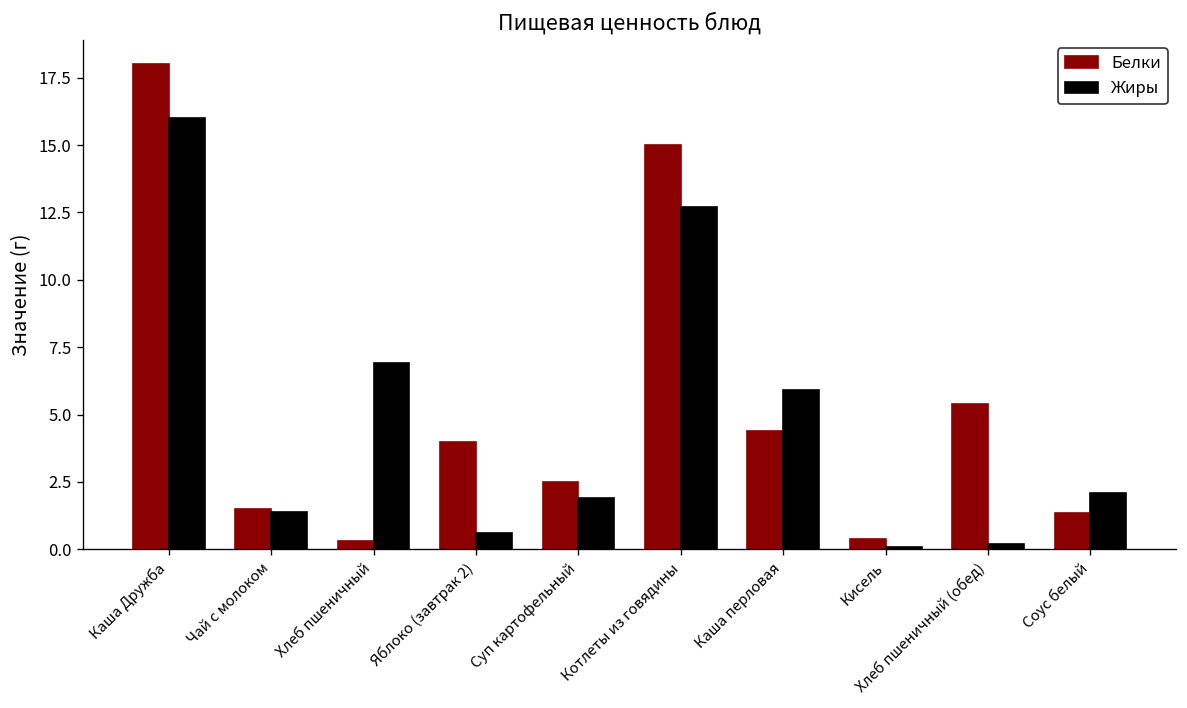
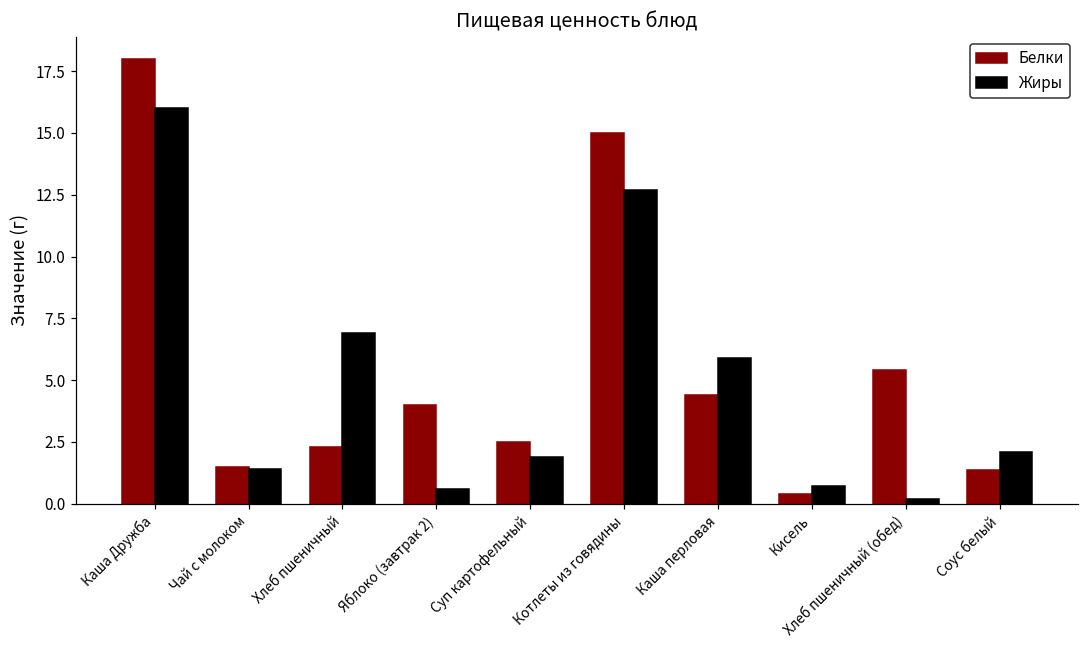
  {
    "Белки": {
      "Каша Дружба": 18.0,
      "Чай с молоком": 1.5,
-     "Хлеб пшеничный": 0.3,
+     "Хлеб пшеничный": 2.3,
      "Яблоко (завтрак 2)": 4.0,
      "Суп картофельный": 2.5,
      "Котлеты из говядины": 15.0,
      "Каша перловая": 4.4,
      "Кисель": 0.4,
      "Хлеб пшеничный (обед)": 5.4,
      "Соус белый": 1.4
    },
    "Жиры": {
      "Каша Дружба": 16.0,
      "Чай с молоком": 1.4,
      "Хлеб пшеничный": 6.9,
      "Яблоко (завтрак 2)": 0.6,
      "Суп картофельный": 1.9,
      "Котлеты из говядины": 12.7,
      "Каша перловая": 5.9,
-     "Кисель": 0.1,
+     "Кисель": 0.7,
      "Хлеб пшеничный (обед)": 0.2,
      "Соус белый": 2.1
    }
  }
